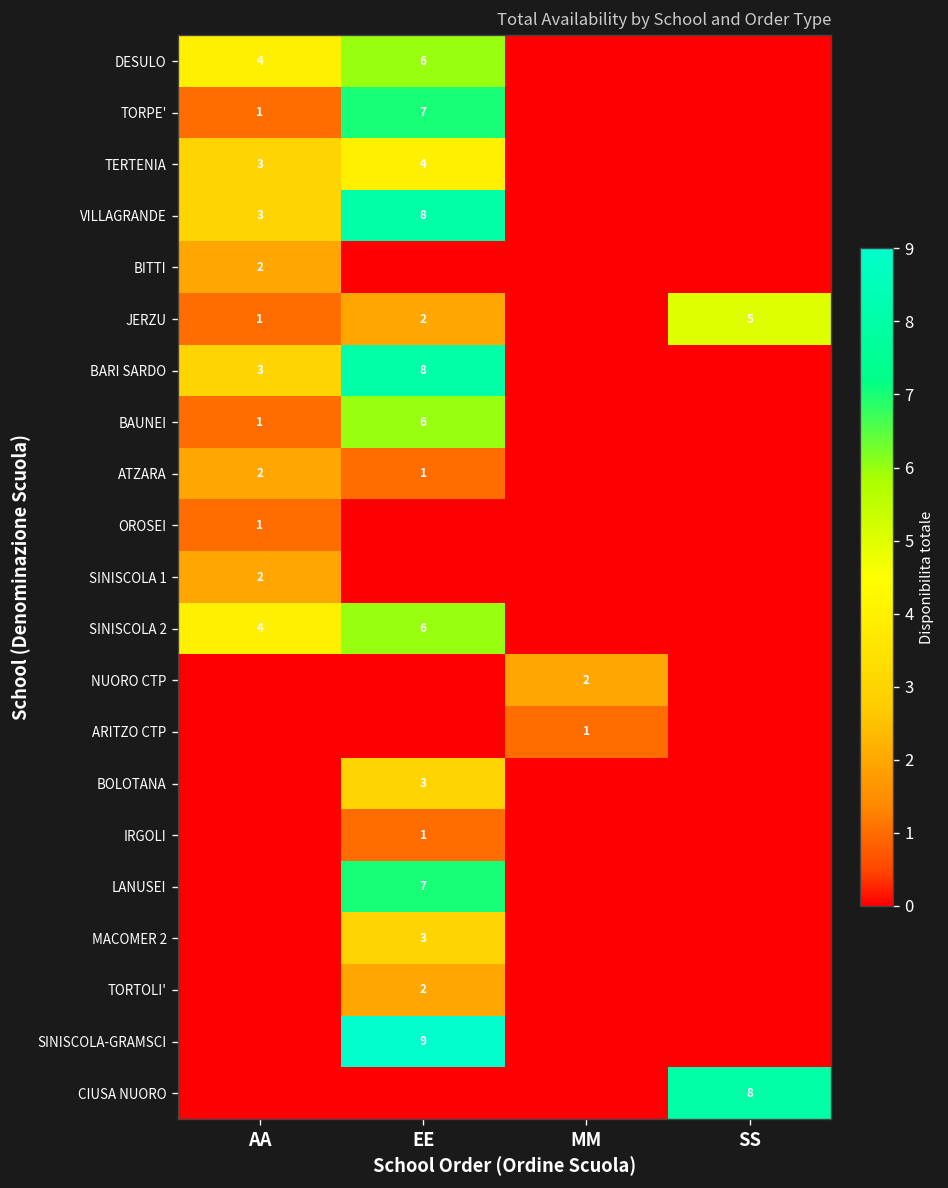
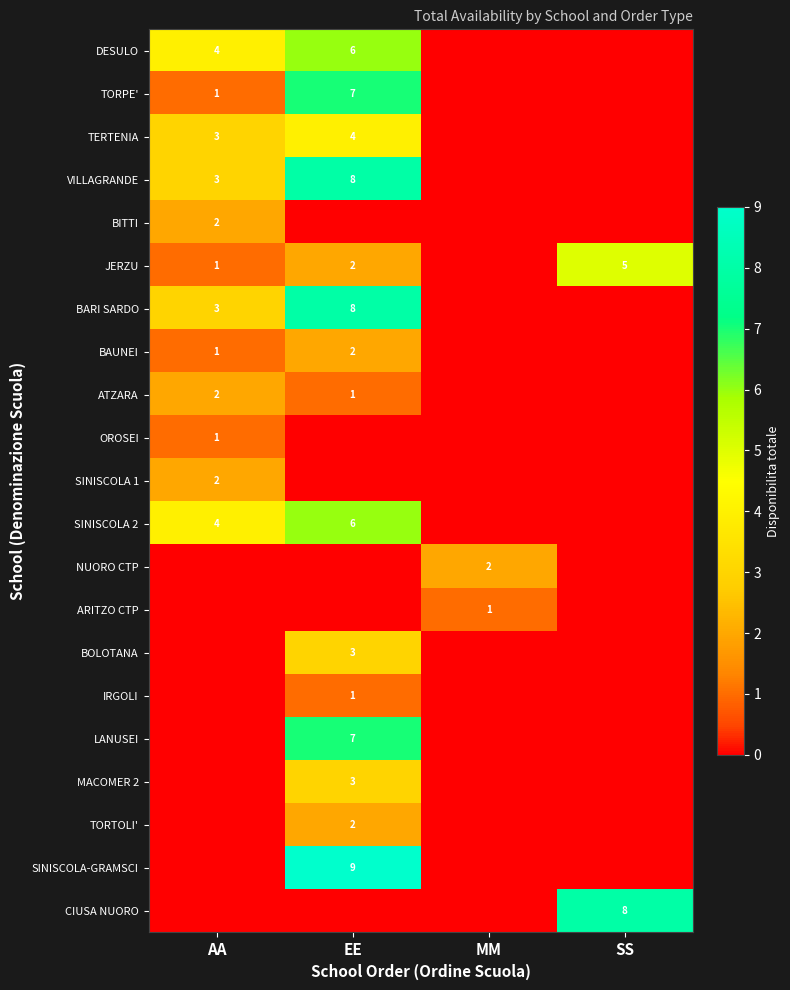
  {
    "DESULO": {
      "AA": 4,
      "EE": 6
    },
    "TORPE'": {
      "AA": 1,
      "EE": 7
    },
    "TERTENIA": {
      "AA": 3,
      "EE": 4
    },
    "VILLAGRANDE": {
      "AA": 3,
      "EE": 8
    },
    "BITTI": {
      "AA": 2
    },
    "JERZU": {
      "AA": 1,
      "EE": 2,
      "SS": 5
    },
    "BARI SARDO": {
      "AA": 3,
      "EE": 8
    },
    "BAUNEI": {
      "AA": 1,
-     "EE": 6
+     "EE": 2
    },
    "ATZARA": {
      "AA": 2,
      "EE": 1
    },
    "OROSEI": {
      "AA": 1
    },
    "SINISCOLA 1": {
      "AA": 2
    },
    "SINISCOLA 2": {
      "AA": 4,
      "EE": 6
    },
    "NUORO CTP": {
      "MM": 2
    },
    "ARITZO CTP": {
      "MM": 1
    },
    "BOLOTANA": {
      "EE": 3
    },
    "IRGOLI": {
      "EE": 1
    },
    "LANUSEI": {
      "EE": 7
    },
    "MACOMER 2": {
      "EE": 3
    },
    "TORTOLI'": {
      "EE": 2
    },
    "SINISCOLA-GRAMSCI": {
      "EE": 9
    },
    "CIUSA NUORO": {
      "SS": 8
    }
  }
